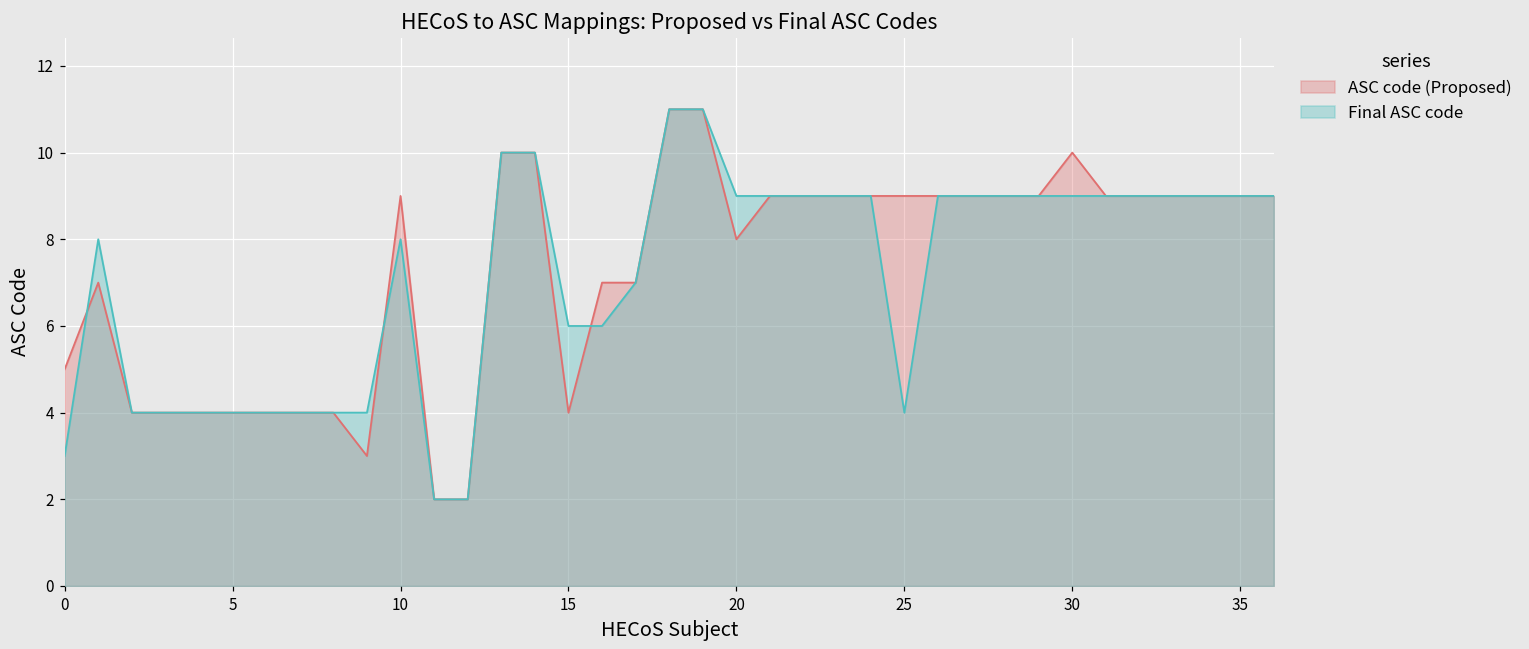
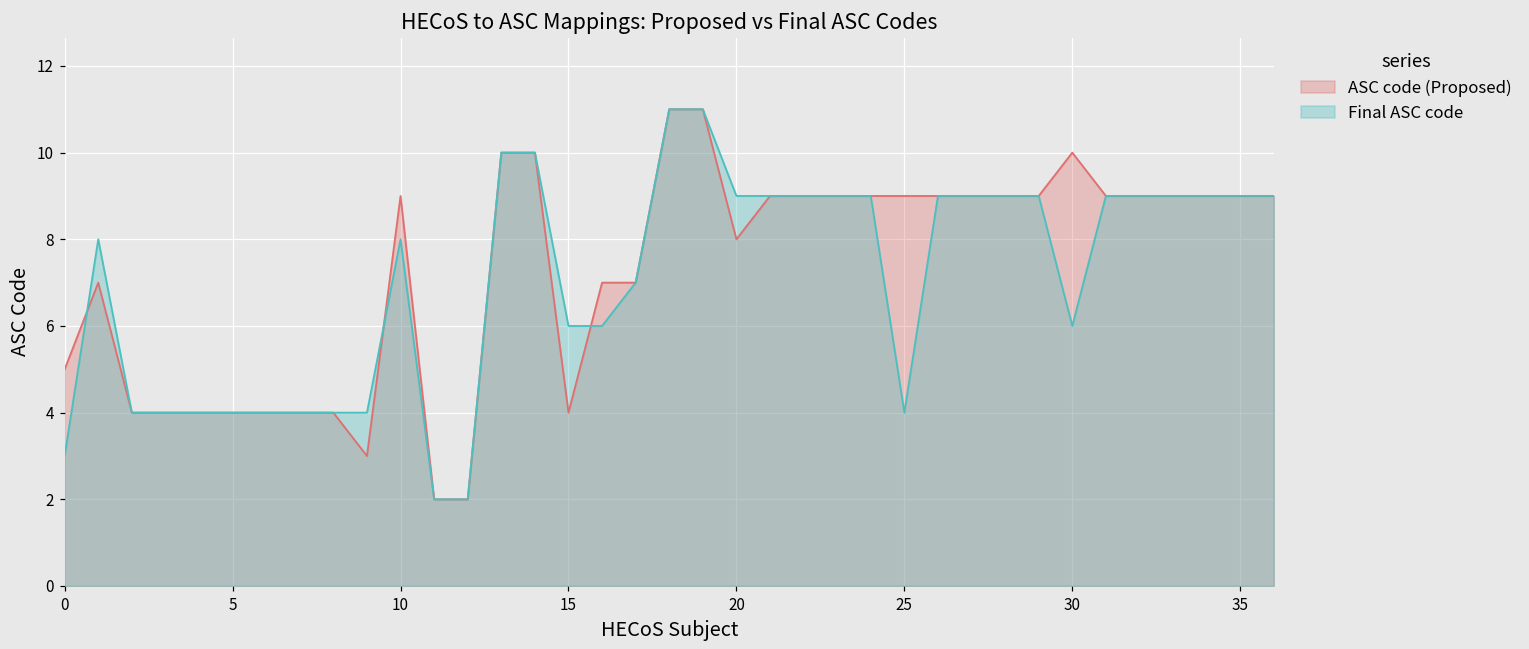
  {
    "ASC code (Proposed)": {
      "0": 5,
      "10": 9,
      "15": 4,
      "20": 8,
      "25": 9,
      "30": 10
    },
    "Final ASC code": {
      "0": 3,
      "10": 8,
      "15": 6,
      "20": 9,
      "25": 4,
-     "30": 9
+     "30": 6
    }
  }
